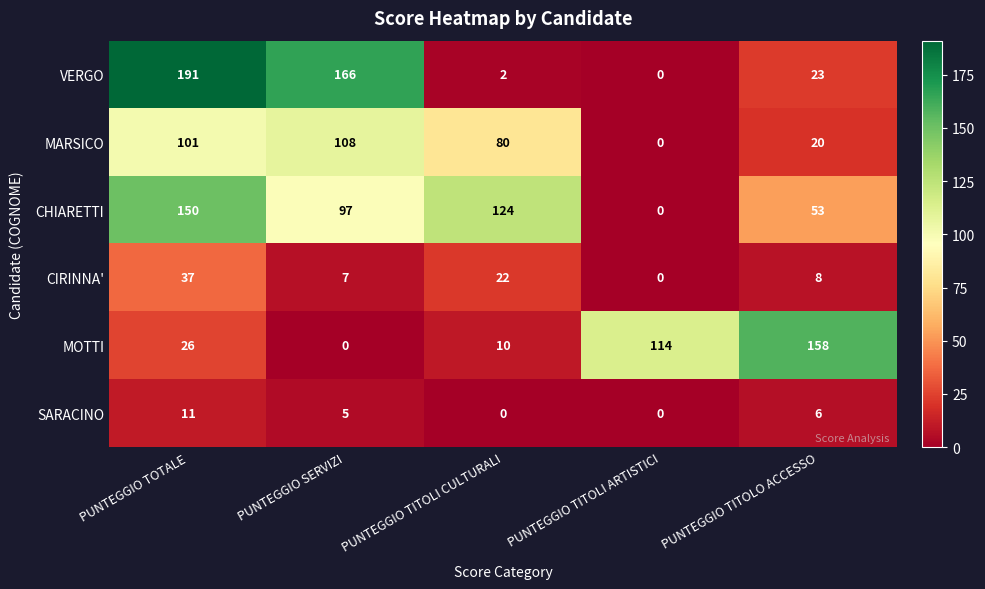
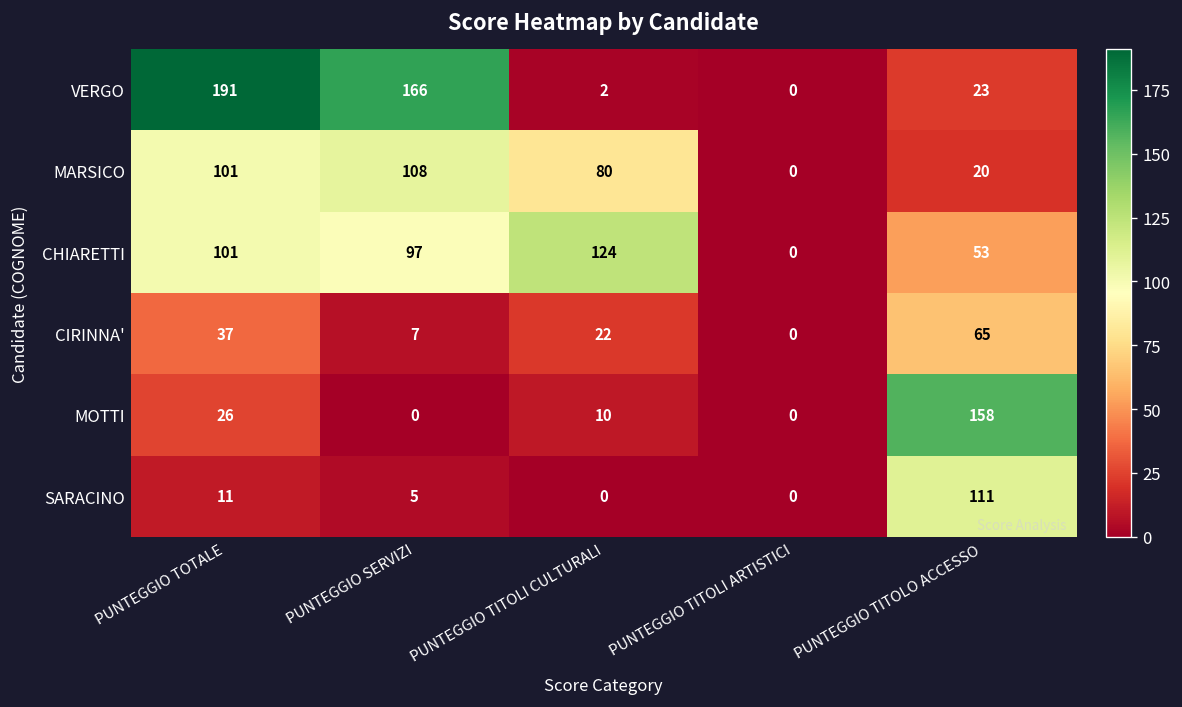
  {
    "VERGO": {
      "PUNTEGGIO TOTALE": 191,
      "PUNTEGGIO SERVIZI": 166,
      "PUNTEGGIO TITOLI CULTURALI": 2,
      "PUNTEGGIO TITOLI ARTISTICI": 0,
      "PUNTEGGIO TITOLO ACCESSO": 23
    },
    "MARSICO": {
      "PUNTEGGIO TOTALE": 101,
      "PUNTEGGIO SERVIZI": 108,
      "PUNTEGGIO TITOLI CULTURALI": 80,
      "PUNTEGGIO TITOLI ARTISTICI": 0,
      "PUNTEGGIO TITOLO ACCESSO": 20
    },
    "CHIARETTI": {
-     "PUNTEGGIO TOTALE": 150,
+     "PUNTEGGIO TOTALE": 101,
      "PUNTEGGIO SERVIZI": 97,
      "PUNTEGGIO TITOLI CULTURALI": 124,
      "PUNTEGGIO TITOLI ARTISTICI": 0,
      "PUNTEGGIO TITOLO ACCESSO": 53
    },
    "CIRINNA'": {
      "PUNTEGGIO TOTALE": 37,
      "PUNTEGGIO SERVIZI": 7,
      "PUNTEGGIO TITOLI CULTURALI": 22,
      "PUNTEGGIO TITOLI ARTISTICI": 0,
-     "PUNTEGGIO TITOLO ACCESSO": 8
+     "PUNTEGGIO TITOLO ACCESSO": 65
    },
    "MOTTI": {
      "PUNTEGGIO TOTALE": 26,
      "PUNTEGGIO SERVIZI": 0,
      "PUNTEGGIO TITOLI CULTURALI": 10,
-     "PUNTEGGIO TITOLI ARTISTICI": 114,
+     "PUNTEGGIO TITOLI ARTISTICI": 0,
      "PUNTEGGIO TITOLO ACCESSO": 158
    },
    "SARACINO": {
      "PUNTEGGIO TOTALE": 11,
      "PUNTEGGIO SERVIZI": 5,
      "PUNTEGGIO TITOLI CULTURALI": 0,
      "PUNTEGGIO TITOLI ARTISTICI": 0,
-     "PUNTEGGIO TITOLO ACCESSO": 6
+     "PUNTEGGIO TITOLO ACCESSO": 111
    }
  }
